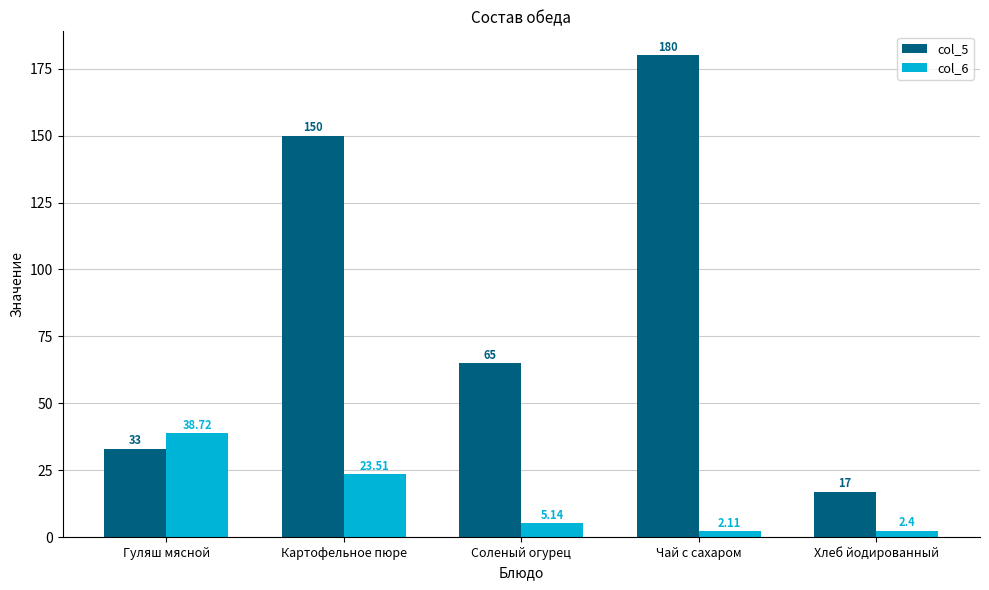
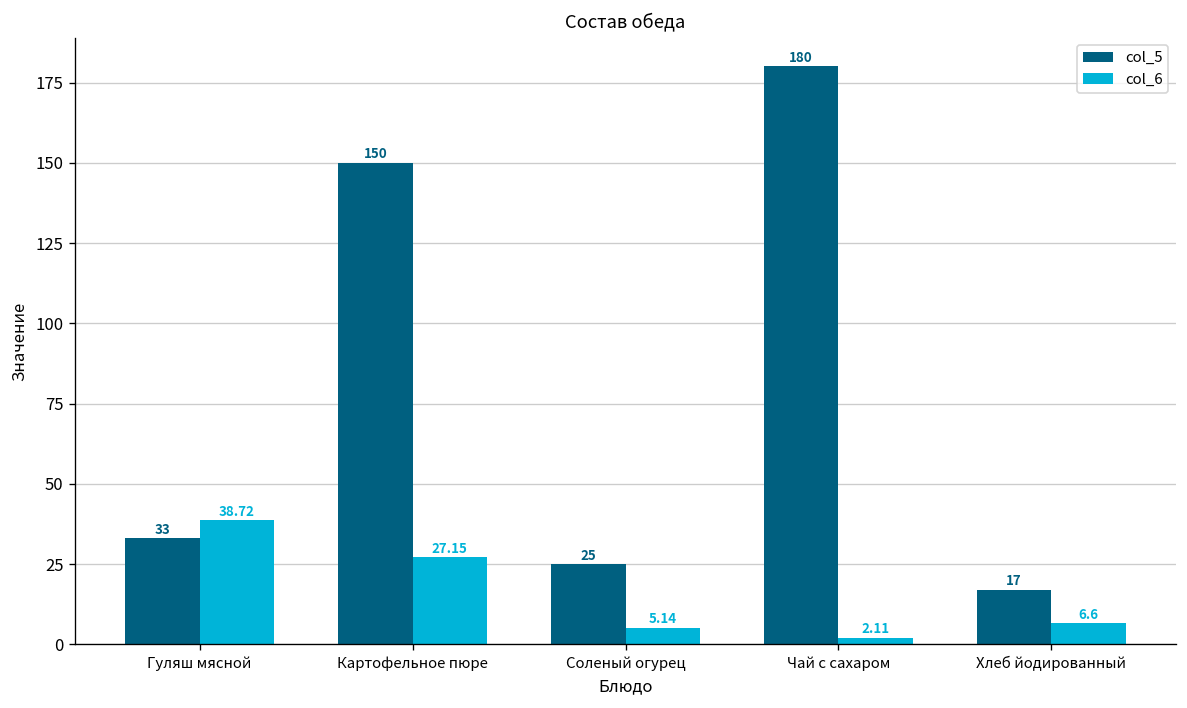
  {
    "col_5": {
      "Гуляш мясной": 33,
      "Картофельное пюре": 150,
-     "Соленый огурец": 65,
+     "Соленый огурец": 25,
      "Чай с сахаром": 180,
      "Хлеб йодированный": 17
    },
    "col_6": {
      "Гуляш мясной": 38.72,
-     "Картофельное пюре": 23.51,
+     "Картофельное пюре": 27.15,
      "Соленый огурец": 5.14,
      "Чай с сахаром": 2.11,
-     "Хлеб йодированный": 2.4
+     "Хлеб йодированный": 6.6
    }
  }
